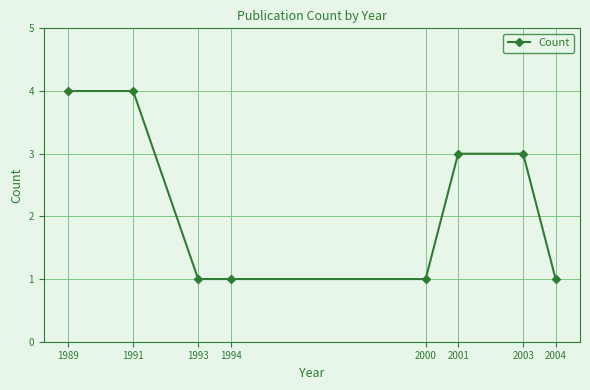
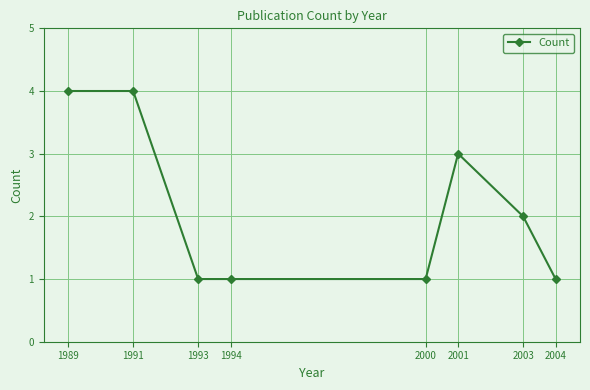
  {
    "1989": 4,
    "1991": 4,
    "1993": 1,
    "1994": 1,
    "2000": 1,
    "2001": 3,
-   "2003": 3,
+   "2003": 2,
    "2004": 1
  }
